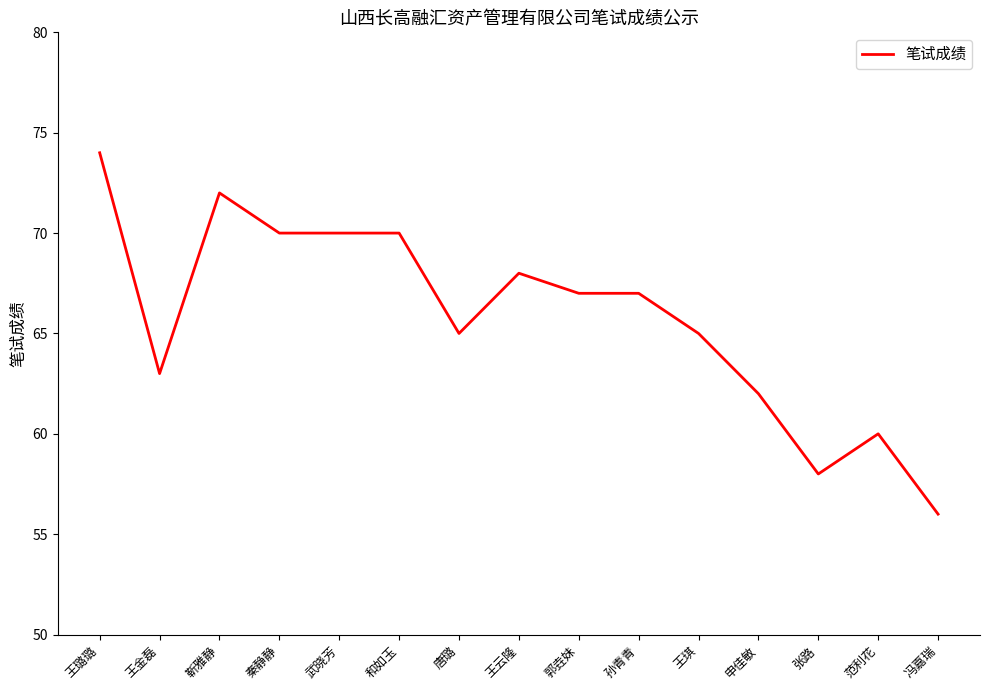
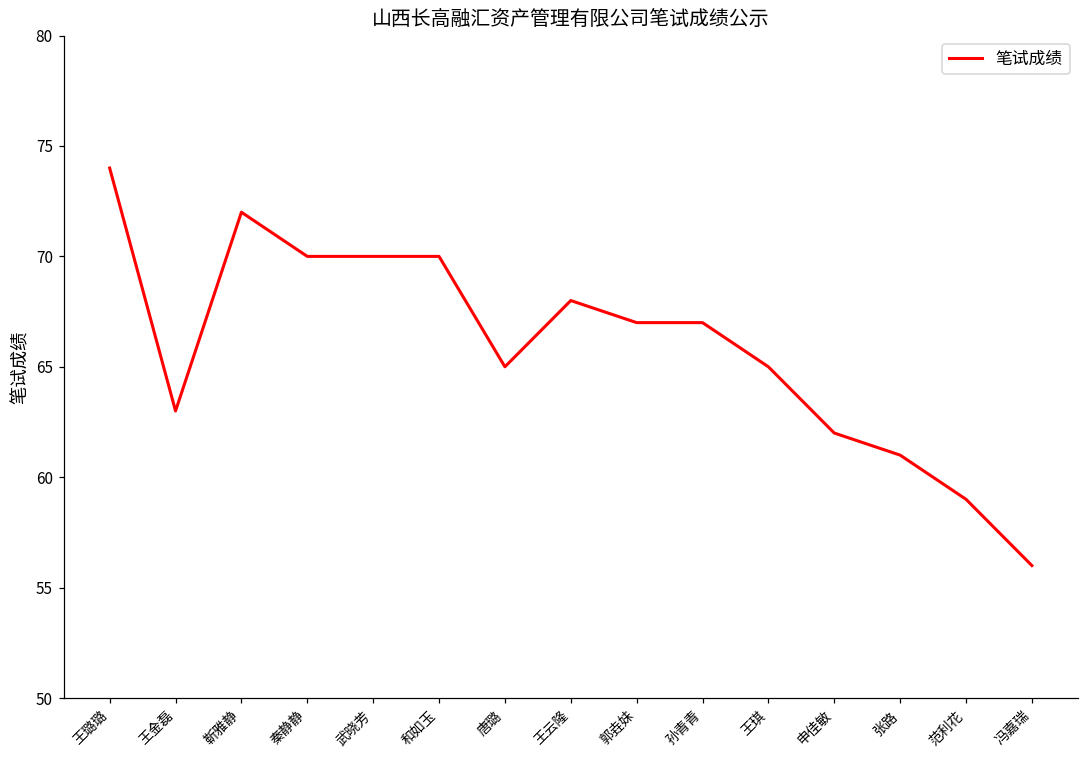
  {
    "王璐璐": 74,
    "王金磊": 63,
    "靳雅静": 72,
    "秦静静": 70,
    "武晓芳": 70,
    "和如玉": 70,
    "唐璐": 65,
    "王云隆": 68,
    "郭垚妹": 67,
    "孙青青": 67,
    "王琪": 65,
    "申佳敏": 62,
-   "张路": 58,
-   "范利花": 60,
+   "张路": 61,
+   "范利花": 59,
    "冯嘉瑞": 56
  }
